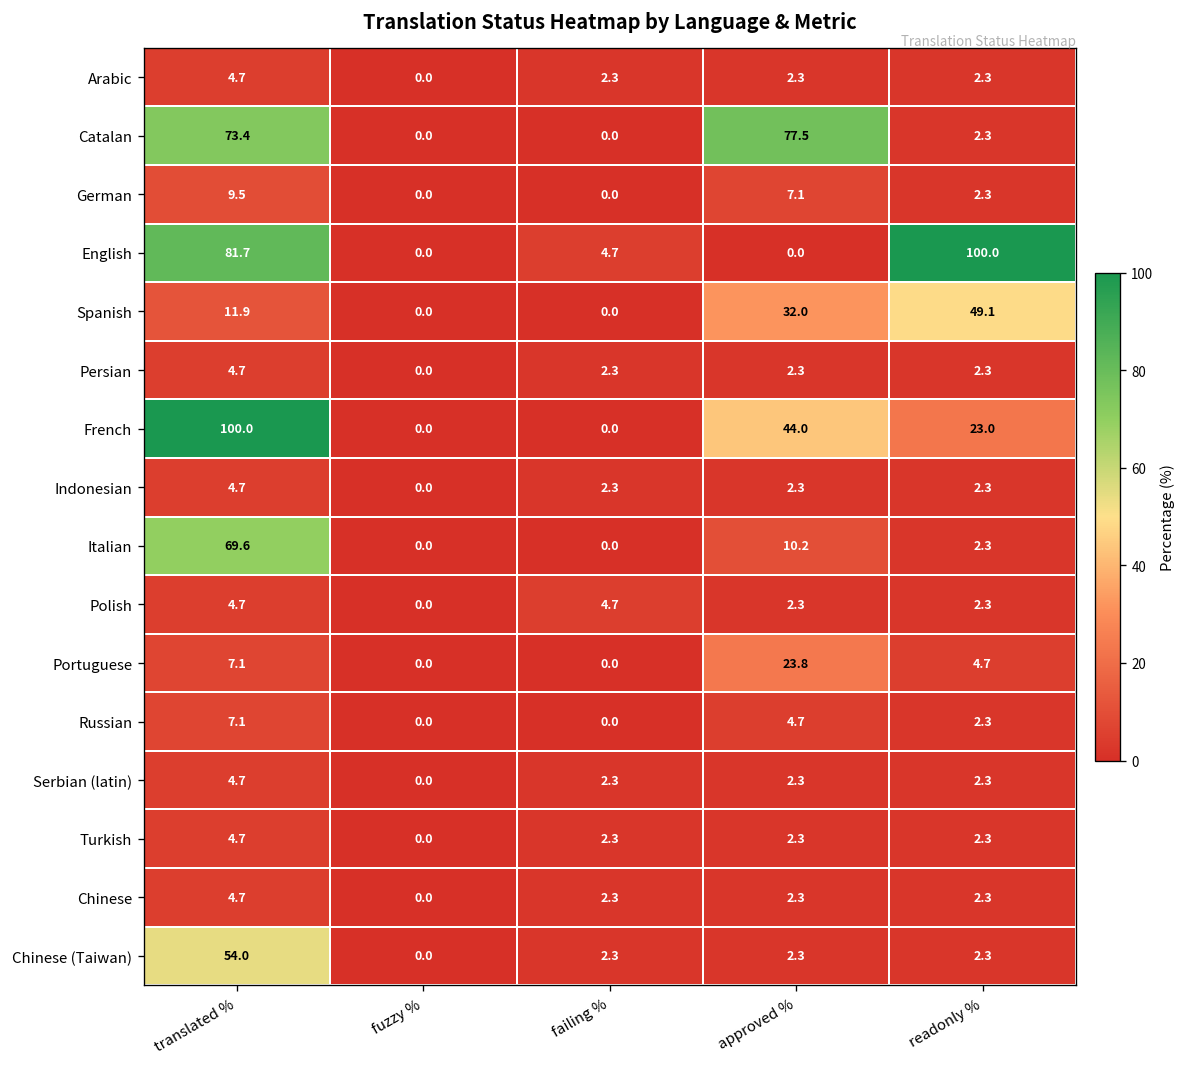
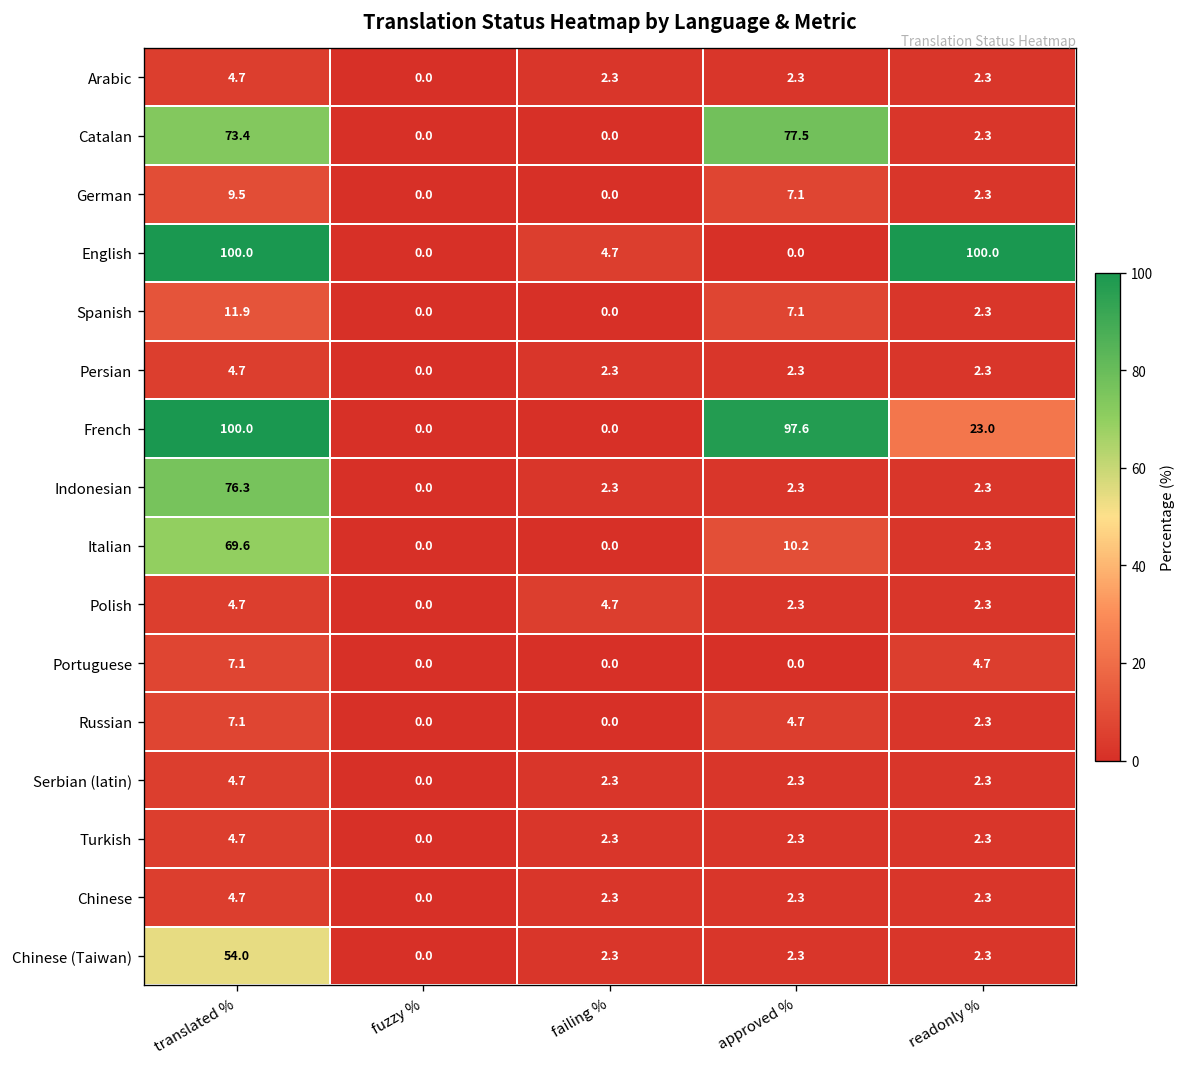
  {
    "Arabic": {
      "translated %": 4.7,
      "fuzzy %": 0.0,
      "failing %": 2.3,
      "approved %": 2.3,
      "readonly %": 2.3
    },
    "Catalan": {
      "translated %": 73.4,
      "fuzzy %": 0.0,
      "failing %": 0.0,
      "approved %": 77.5,
      "readonly %": 2.3
    },
    "German": {
      "translated %": 9.5,
      "fuzzy %": 0.0,
      "failing %": 0.0,
      "approved %": 7.1,
      "readonly %": 2.3
    },
    "English": {
-     "translated %": 81.7,
+     "translated %": 100.0,
      "fuzzy %": 0.0,
      "failing %": 4.7,
      "approved %": 0.0,
      "readonly %": 100.0
    },
    "Spanish": {
      "translated %": 11.9,
      "fuzzy %": 0.0,
      "failing %": 0.0,
-     "approved %": 32.0,
-     "readonly %": 49.1
+     "approved %": 7.1,
+     "readonly %": 2.3
    },
    "Persian": {
      "translated %": 4.7,
      "fuzzy %": 0.0,
      "failing %": 2.3,
      "approved %": 2.3,
      "readonly %": 2.3
    },
    "French": {
      "translated %": 100.0,
      "fuzzy %": 0.0,
      "failing %": 0.0,
-     "approved %": 44.0,
+     "approved %": 97.6,
      "readonly %": 23.0
    },
    "Indonesian": {
-     "translated %": 4.7,
+     "translated %": 76.3,
      "fuzzy %": 0.0,
      "failing %": 2.3,
      "approved %": 2.3,
      "readonly %": 2.3
    },
    "Italian": {
      "translated %": 69.6,
      "fuzzy %": 0.0,
      "failing %": 0.0,
      "approved %": 10.2,
      "readonly %": 2.3
    },
    "Polish": {
      "translated %": 4.7,
      "fuzzy %": 0.0,
      "failing %": 4.7,
      "approved %": 2.3,
      "readonly %": 2.3
    },
    "Portuguese": {
      "translated %": 7.1,
      "fuzzy %": 0.0,
      "failing %": 0.0,
-     "approved %": 23.8,
+     "approved %": 0.0,
      "readonly %": 4.7
    },
    "Russian": {
      "translated %": 7.1,
      "fuzzy %": 0.0,
      "failing %": 0.0,
      "approved %": 4.7,
      "readonly %": 2.3
    },
    "Serbian (latin)": {
      "translated %": 4.7,
      "fuzzy %": 0.0,
      "failing %": 2.3,
      "approved %": 2.3,
      "readonly %": 2.3
    },
    "Turkish": {
      "translated %": 4.7,
      "fuzzy %": 0.0,
      "failing %": 2.3,
      "approved %": 2.3,
      "readonly %": 2.3
    },
    "Chinese": {
      "translated %": 4.7,
      "fuzzy %": 0.0,
      "failing %": 2.3,
      "approved %": 2.3,
      "readonly %": 2.3
    },
    "Chinese (Taiwan)": {
      "translated %": 54.0,
      "fuzzy %": 0.0,
      "failing %": 2.3,
      "approved %": 2.3,
      "readonly %": 2.3
    }
  }
